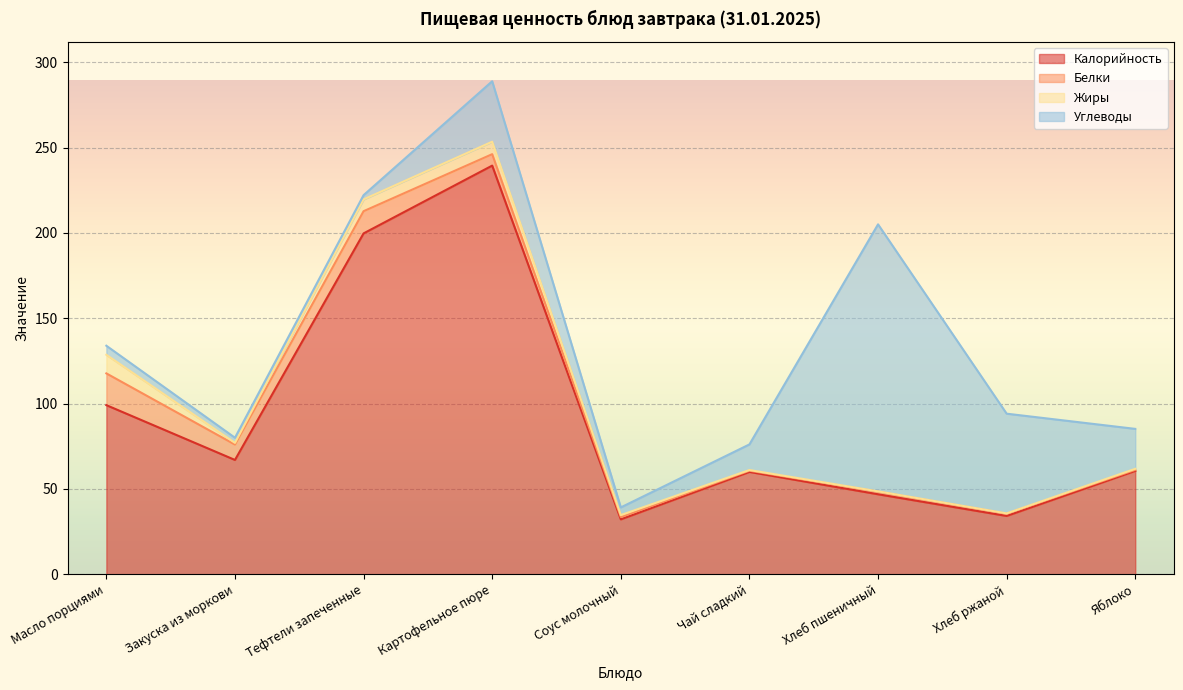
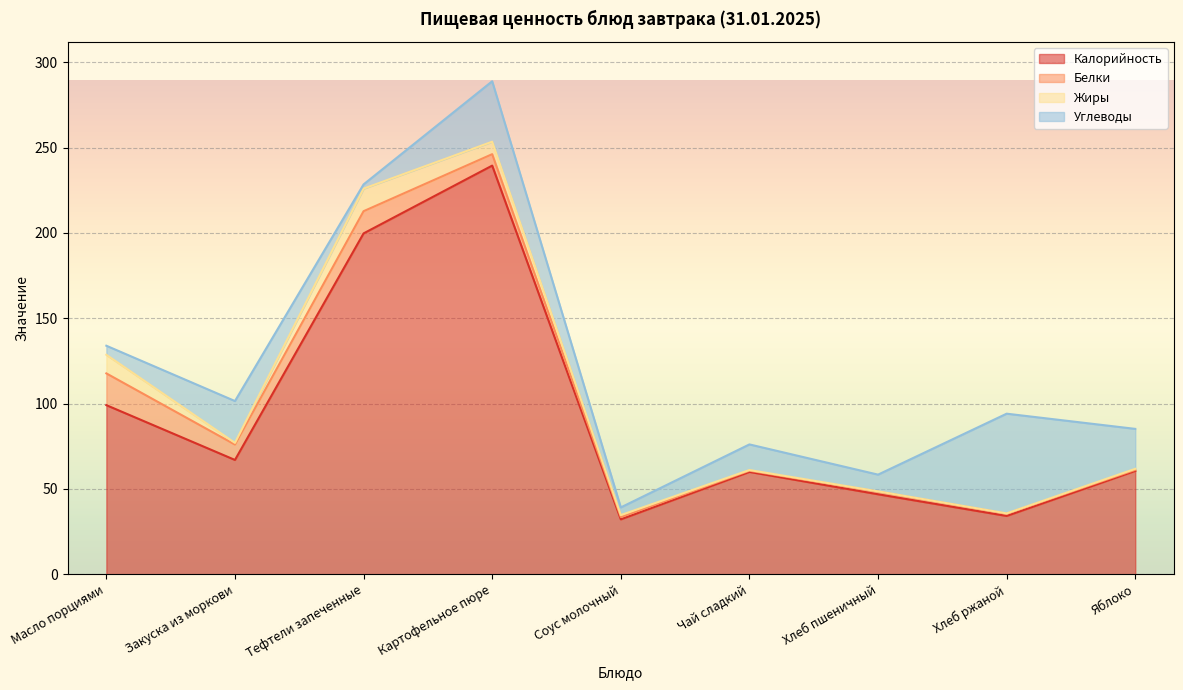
  {
    "Калорийность": {
      "Масло порциями": 99,
      "Закуска из моркови": 67,
      "Тефтели запеченные": 200,
      "Картофельное пюре": 239,
      "Хлеб пшеничный": 47
    },
    "Белки": {
      "Масло порциями": 19,
      "Тефтели запеченные": 13,
      "Картофельное пюре": 7
    },
    "Жиры": {
      "Масло порциями": 11,
-     "Тефтели запеченные": 7,
+     "Тефтели запеченные": 13,
      "Картофельное пюре": 7
    },
    "Углеводы": {
      "Масло порциями": 5,
-     "Закуска из моркови": 3,
+     "Закуска из моркови": 25,
      "Тефтели запеченные": 3,
      "Картофельное пюре": 35,
      "Соус молочный": 5,
      "Чай сладкий": 15,
-     "Хлеб пшеничный": 156,
+     "Хлеб пшеничный": 10,
      "Хлеб ржаной": 58,
      "Яблоко": 23
    }
  }
